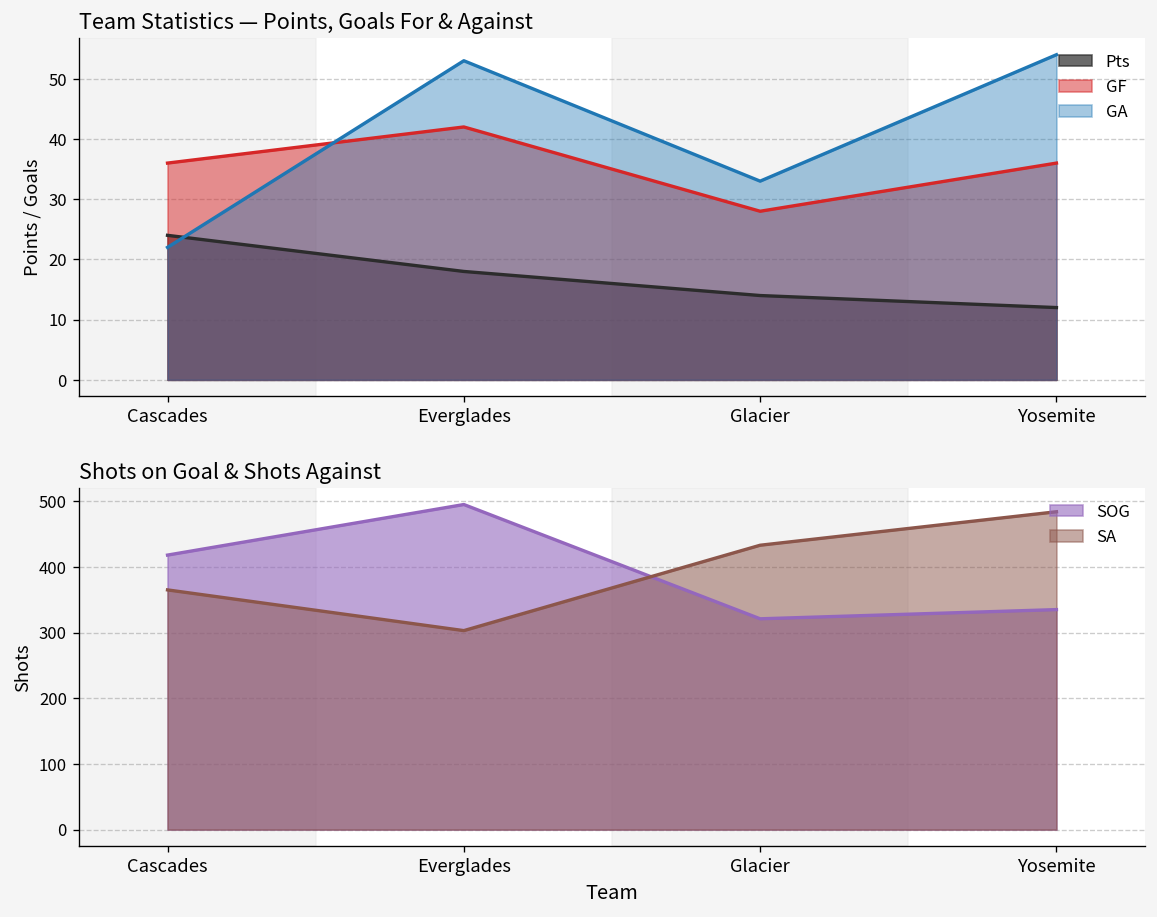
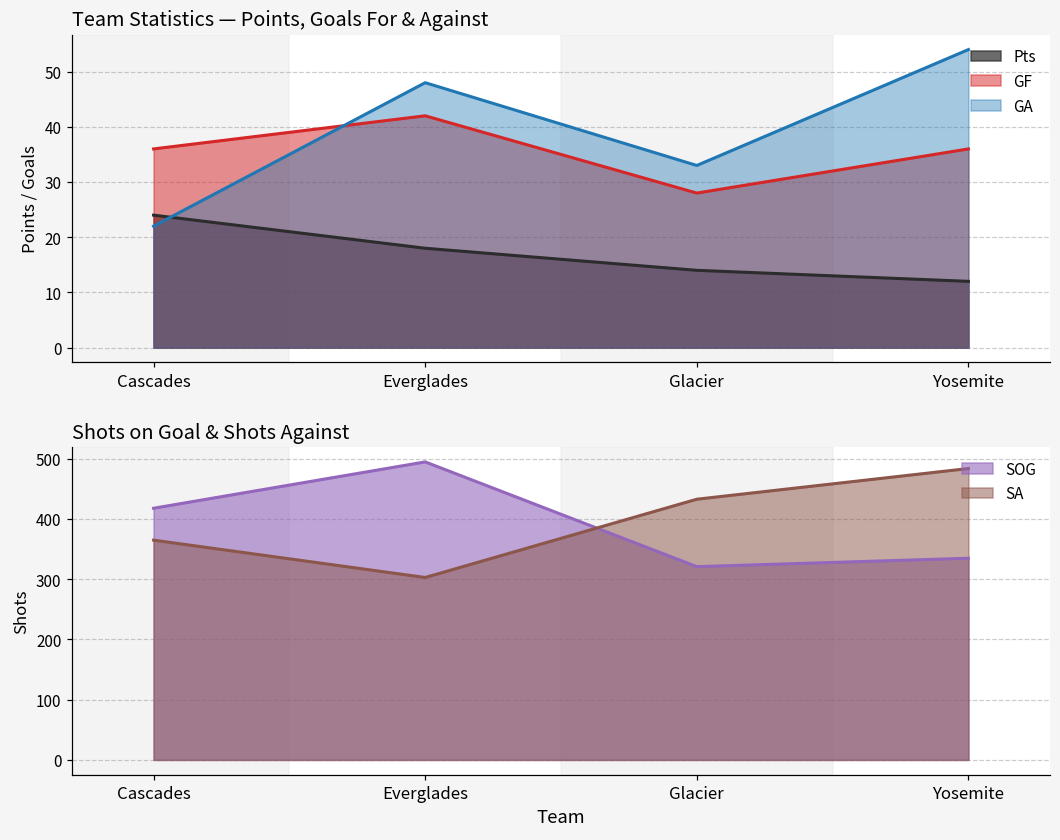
  {
    "Team Statistics — Points, Goals For & Against": {
      "Pts": {
        "Cascades": 24,
        "Everglades": 18,
        "Glacier": 14,
        "Yosemite": 12
      },
      "GF": {
        "Cascades": 36,
        "Everglades": 42,
        "Glacier": 28,
        "Yosemite": 36
      },
      "GA": {
        "Cascades": 22,
-       "Everglades": 53,
+       "Everglades": 48,
        "Glacier": 33,
        "Yosemite": 54
      }
    },
    "Shots on Goal & Shots Against": {
      "SOG": {
        "Cascades": 420,
        "Everglades": 500,
        "Glacier": 320,
        "Yosemite": 340
      },
      "SA": {
        "Cascades": 370,
        "Everglades": 300,
        "Glacier": 430,
        "Yosemite": 480
      }
    }
  }
